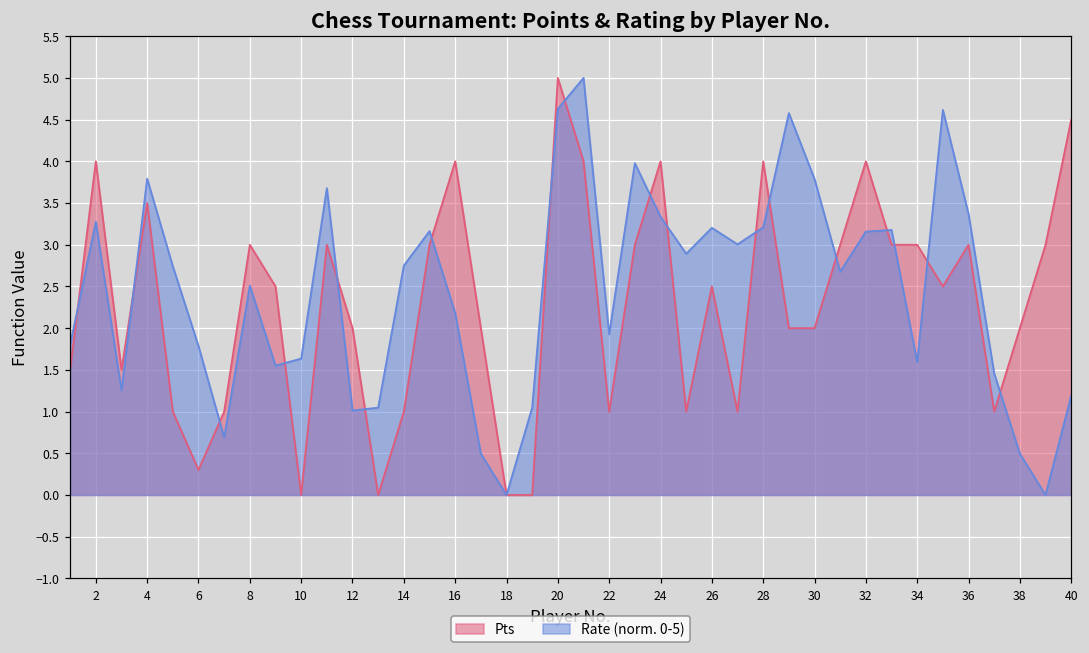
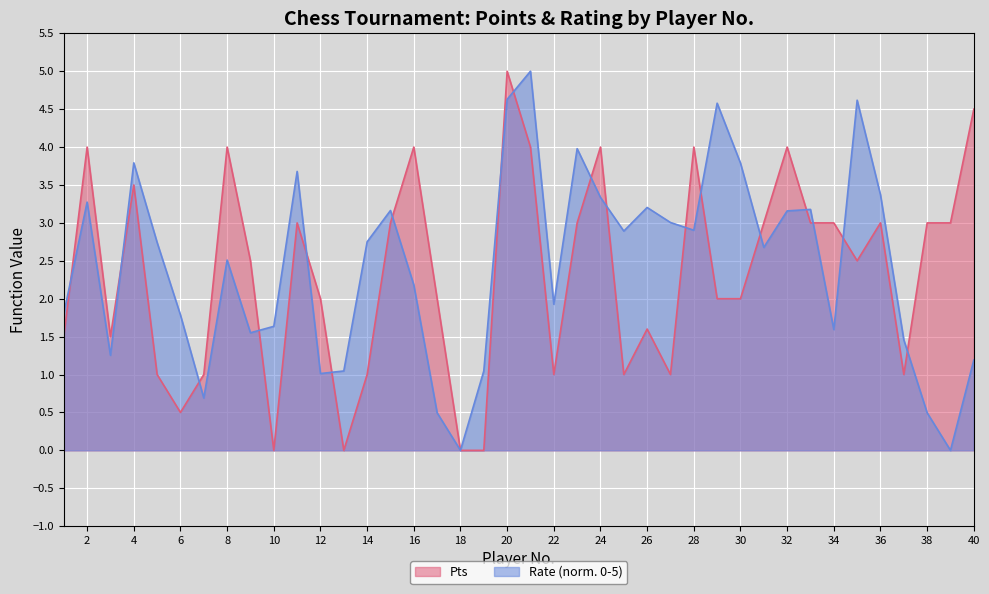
  {
    "Pts": {
      "2": 4.0,
      "4": 3.5,
-     "6": 0.3,
-     "8": 3,
+     "6": 0.5,
+     "8": 4,
      "10": 0.0,
      "12": 2.0,
      "14": 1.0,
      "16": 4.0,
      "20": 5.0,
      "22": 1.0,
      "24": 4.0,
-     "26": 2.5,
+     "26": 1.6,
      "28": 4.0,
      "30": 2.0,
      "32": 4.0,
      "34": 3.0,
      "36": 3.0,
-     "38": 2,
+     "38": 3,
      "40": 4.5
    },
    "Rate (norm. 0-5)": {
      "2": 3.3,
      "4": 3.8,
      "6": 1.8,
      "8": 2.5,
      "10": 1.6,
      "12": 1.0,
      "14": 2.8,
      "16": 2.2,
      "20": 4.6,
      "22": 1.9,
      "24": 3.3,
      "26": 3.2,
-     "28": 3.2,
+     "28": 2.9,
      "30": 3.8,
      "32": 3.2,
      "34": 1.6,
      "36": 3.4,
      "38": 0.5,
      "40": 1.2
    }
  }
